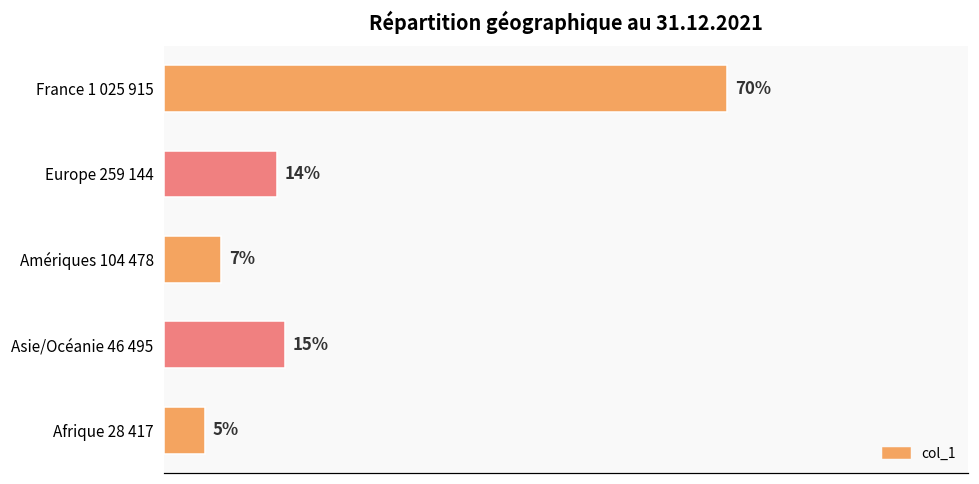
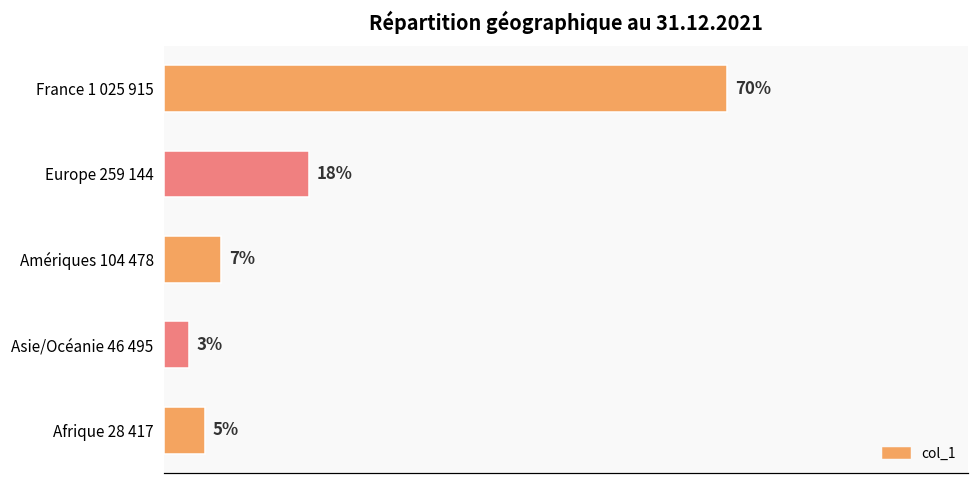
  {
    "France 1 025 915": "70%",
-   "Europe 259 144": "14%",
+   "Europe 259 144": "18%",
    "Amériques 104 478": "7%",
-   "Asie/Océanie 46 495": "15%",
+   "Asie/Océanie 46 495": "3%",
    "Afrique 28 417": "5%"
  }
